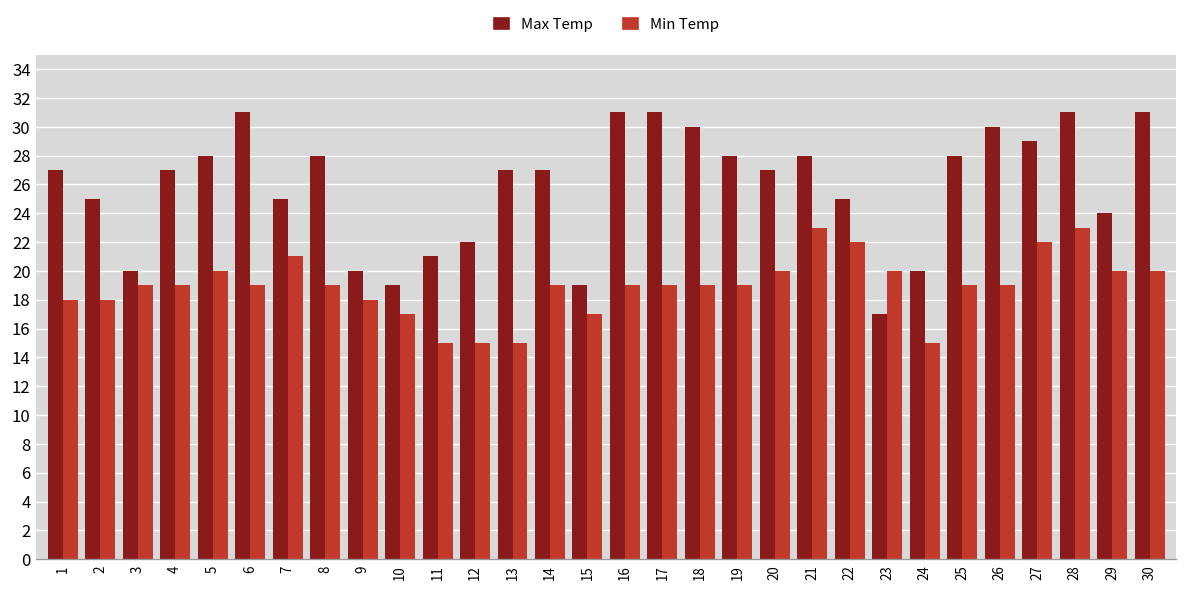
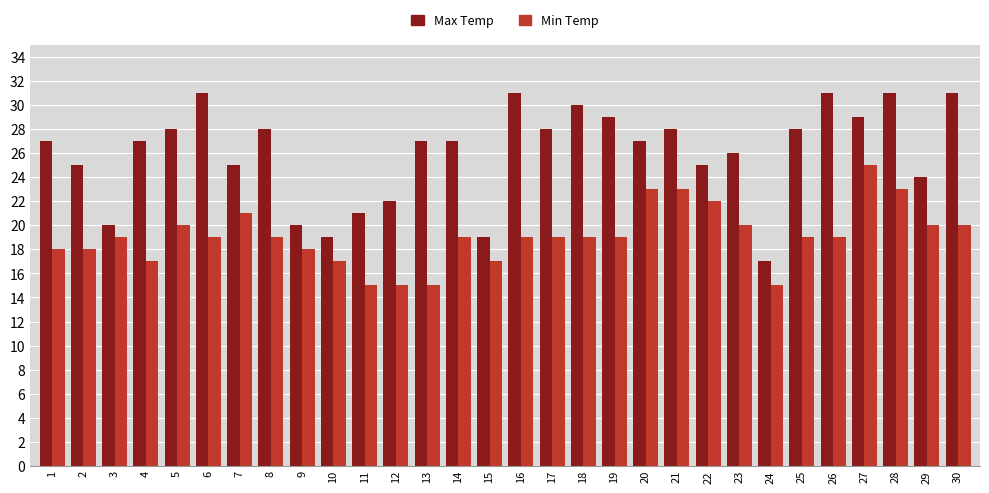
  {
    "Max Temp": {
      "1": 27,
      "2": 25,
      "3": 20,
      "4": 27,
      "5": 28,
      "6": 31,
      "7": 25,
      "8": 28,
      "9": 20,
      "10": 19,
      "11": 21,
      "12": 22,
      "13": 27,
      "14": 27,
      "15": 19,
      "16": 31,
-     "17": 31,
+     "17": 28,
      "18": 30,
-     "19": 28,
+     "19": 29,
      "20": 27,
      "21": 28,
      "22": 25,
-     "23": 17,
-     "24": 20,
+     "23": 26,
+     "24": 17,
      "25": 28,
-     "26": 30,
+     "26": 31,
      "27": 29,
      "28": 31,
      "29": 24,
      "30": 31
    },
    "Min Temp": {
      "1": 18,
      "2": 18,
      "3": 19,
-     "4": 19,
+     "4": 17,
      "5": 20,
      "6": 19,
      "7": 21,
      "8": 19,
      "9": 18,
      "10": 17,
      "11": 15,
      "12": 15,
      "13": 15,
      "14": 19,
      "15": 17,
      "16": 19,
      "17": 19,
      "18": 19,
      "19": 19,
-     "20": 20,
+     "20": 23,
      "21": 23,
      "22": 22,
      "23": 20,
      "24": 15,
      "25": 19,
      "26": 19,
-     "27": 22,
+     "27": 25,
      "28": 23,
      "29": 20,
      "30": 20
    }
  }
